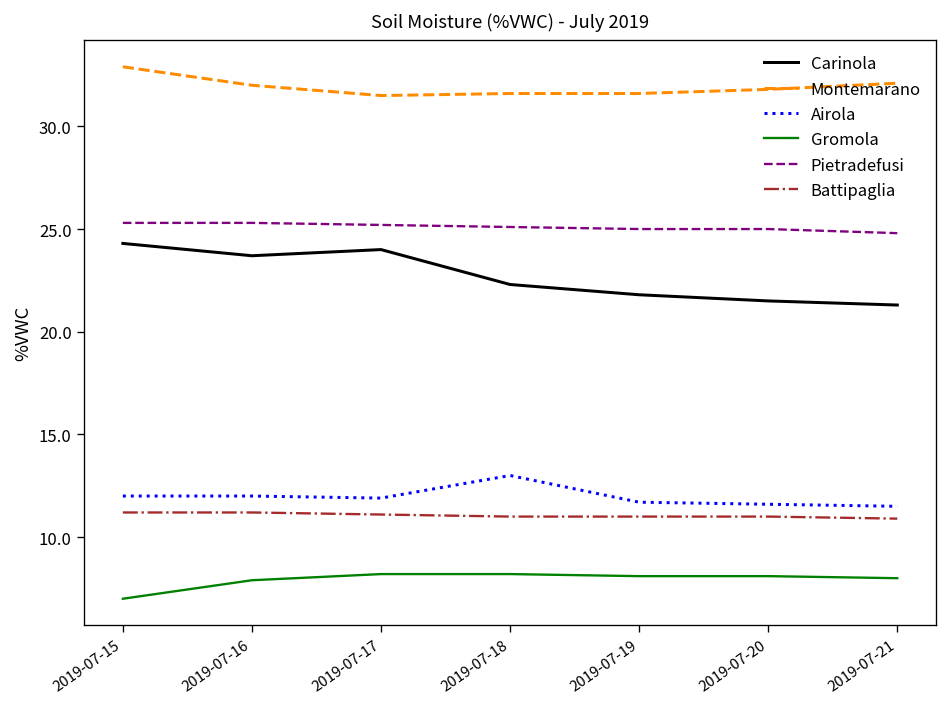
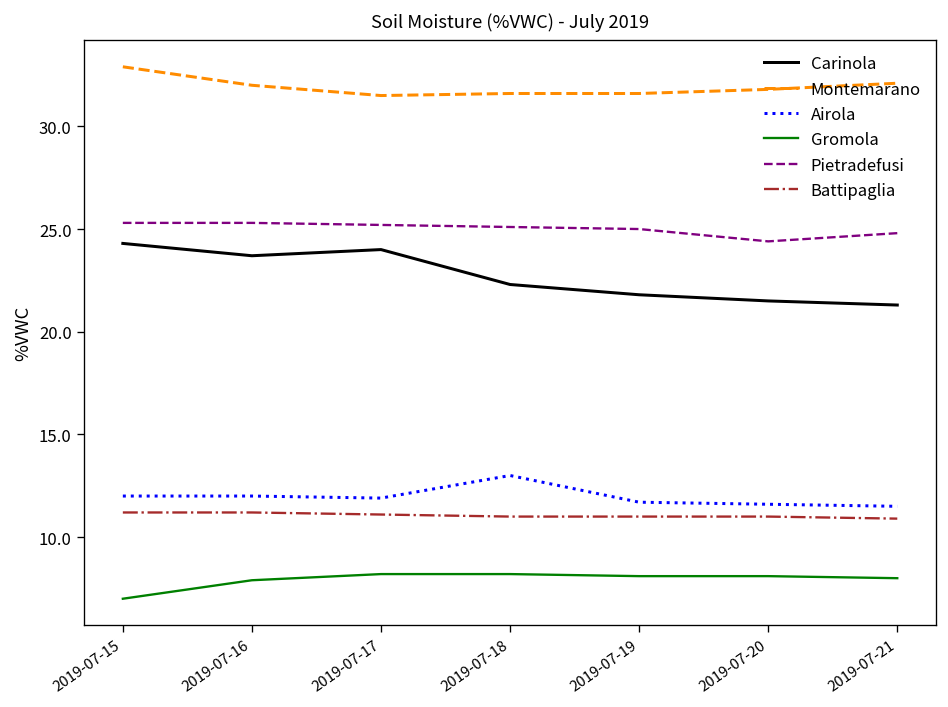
  {
    "Carinola": {
      "2019-07-15": 24.3,
      "2019-07-16": 23.7,
      "2019-07-17": 24.0,
      "2019-07-18": 22.3,
      "2019-07-19": 21.8,
      "2019-07-20": 21.5,
      "2019-07-21": 21.3
    },
    "Montemarano": {
      "2019-07-15": 32.9,
      "2019-07-16": 32.0,
      "2019-07-17": 31.5,
      "2019-07-18": 31.6,
      "2019-07-19": 31.6,
      "2019-07-20": 31.8,
      "2019-07-21": 32.1
    },
    "Airola": {
      "2019-07-15": 12.0,
      "2019-07-16": 12.0,
      "2019-07-17": 11.9,
      "2019-07-18": 13.0,
      "2019-07-19": 11.7,
      "2019-07-20": 11.6,
      "2019-07-21": 11.5
    },
    "Gromola": {
      "2019-07-15": 7.0,
      "2019-07-16": 7.9,
      "2019-07-17": 8.2,
      "2019-07-18": 8.2,
      "2019-07-19": 8.1,
      "2019-07-20": 8.1,
      "2019-07-21": 8.0
    },
    "Pietradefusi": {
      "2019-07-15": 25.3,
      "2019-07-16": 25.3,
      "2019-07-17": 25.2,
      "2019-07-18": 25.1,
      "2019-07-19": 25.0,
-     "2019-07-20": 25.0,
+     "2019-07-20": 24.4,
      "2019-07-21": 24.8
    },
    "Battipaglia": {
      "2019-07-15": 11.2,
      "2019-07-16": 11.2,
      "2019-07-17": 11.1,
      "2019-07-18": 11.0,
      "2019-07-19": 11.0,
      "2019-07-20": 11.0,
      "2019-07-21": 10.9
    }
  }
